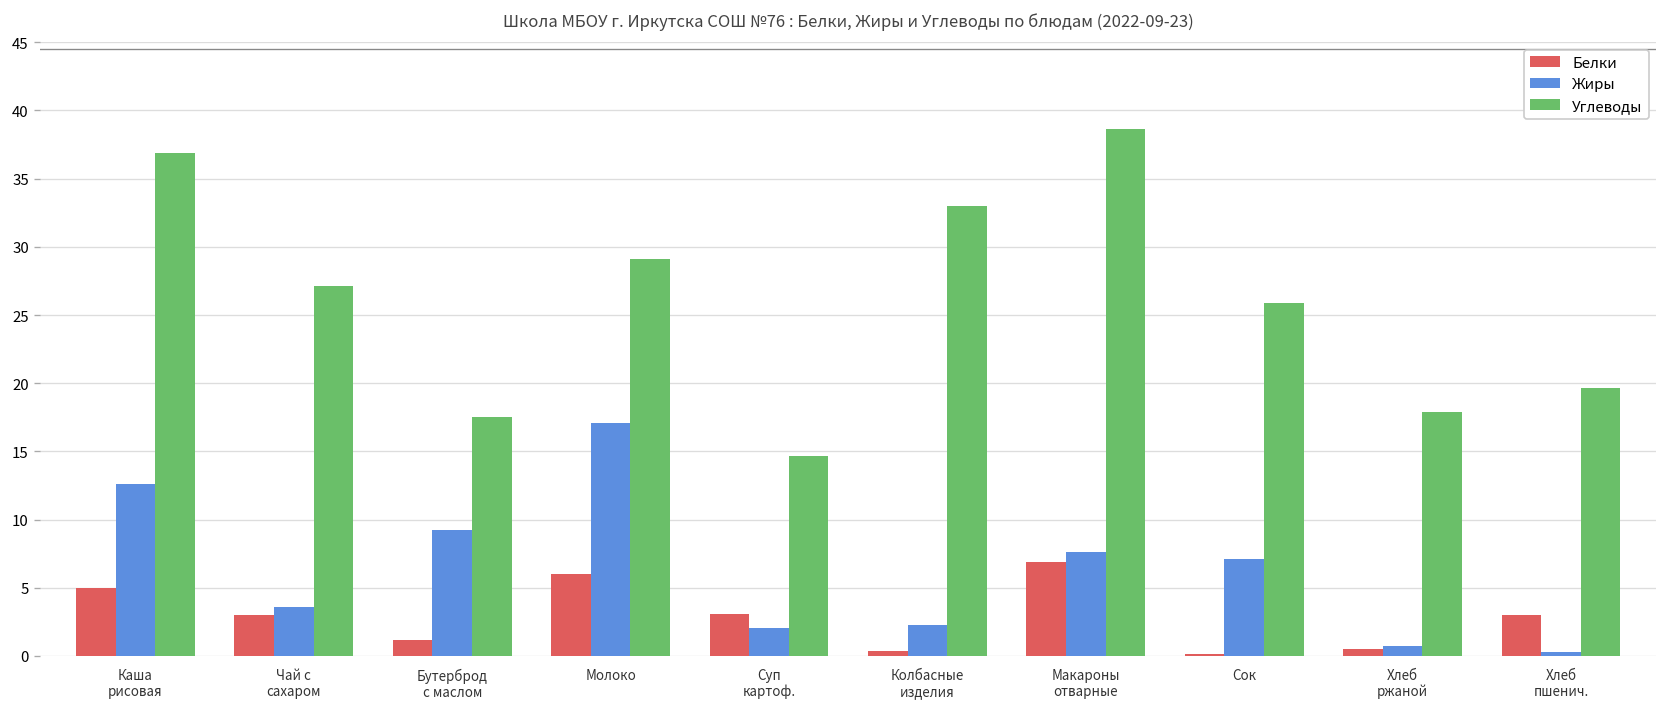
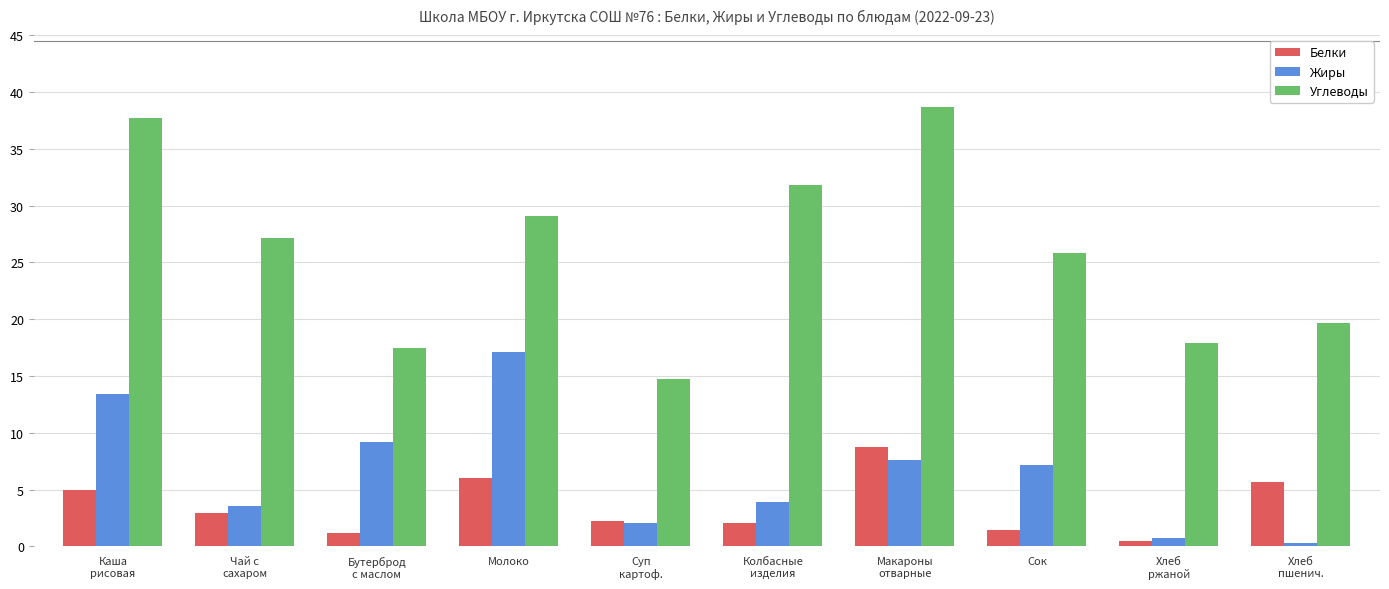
  {
    "Белки": {
      "Каша рисовая": 5.0,
      "Чай с сахаром": 3.0,
      "Бутерброд с маслом": 1.2,
      "Молоко": 6.0,
-     "Суп картоф.": 3.1,
-     "Колбасные изделия": 0.4,
-     "Макароны отварные": 6.9,
-     "Сок": 0.1,
+     "Суп картоф.": 2.2,
+     "Колбасные изделия": 2.1,
+     "Макароны отварные": 8.8,
+     "Сок": 1.5,
      "Хлеб ржаной": 0.5,
-     "Хлеб пшенич.": 3.0
+     "Хлеб пшенич.": 5.7
    },
    "Жиры": {
-     "Каша рисовая": 12.6,
+     "Каша рисовая": 13.4,
      "Чай с сахаром": 3.6,
      "Бутерброд с маслом": 9.2,
      "Молоко": 17.1,
      "Суп картоф.": 2.1,
-     "Колбасные изделия": 2.3,
+     "Колбасные изделия": 3.9,
      "Макароны отварные": 7.6,
      "Сок": 7.1,
      "Хлеб ржаной": 0.7,
      "Хлеб пшенич.": 0.3
    },
    "Углеводы": {
-     "Каша рисовая": 36.9,
+     "Каша рисовая": 37.7,
      "Чай с сахаром": 27.2,
      "Бутерброд с маслом": 17.5,
      "Молоко": 29.1,
      "Суп картоф.": 14.7,
-     "Колбасные изделия": 33.0,
+     "Колбасные изделия": 31.9,
      "Макароны отварные": 38.7,
      "Сок": 25.9,
      "Хлеб ржаной": 17.9,
      "Хлеб пшенич.": 19.7
    }
  }
